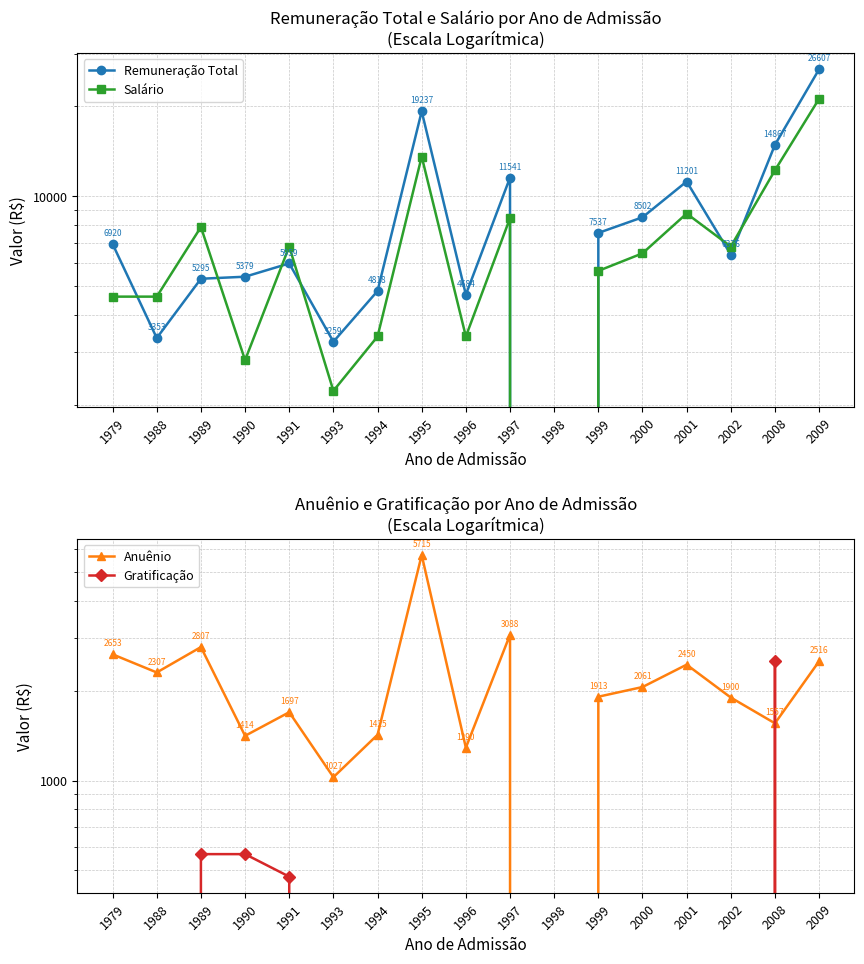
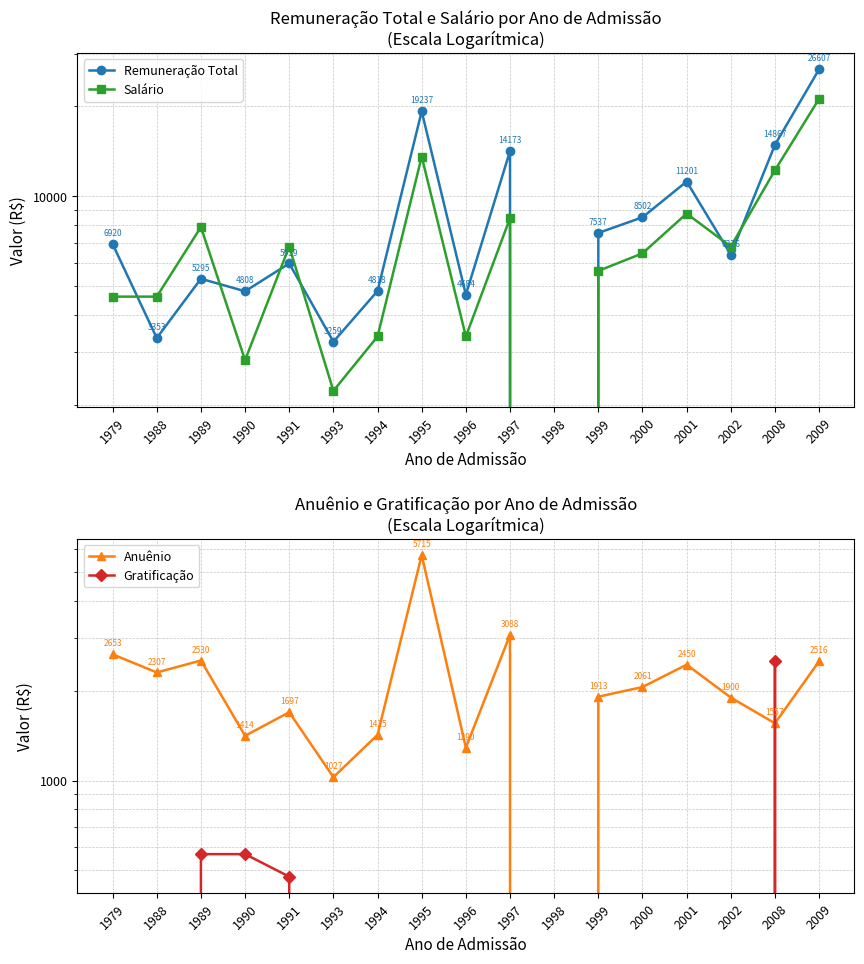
  {
    "Remuneração Total e Salário por Ano de Admissão (Escala Logarítmica)": {
      "Remuneração Total": {
        "1979": 6920,
        "1988": 3353,
        "1989": 5295,
-       "1990": 5379,
+       "1990": 4808,
        "1993": 3259,
        "1994": 4818,
        "1995": 19237,
        "1996": 4684,
-       "1997": 11541,
+       "1997": 14173,
        "1999": 7537,
        "2000": 8502,
        "2001": 11201,
        "2008": 14867,
        "2009": 26607
      }
    },
    "Anuênio e Gratificação por Ano de Admissão (Escala Logarítmica)": {
      "Anuênio": {
        "1979": 2653,
        "1988": 2307,
-       "1989": 2807,
+       "1989": 2530,
        "1990": 1414,
        "1991": 1697,
        "1993": 1027,
        "1994": 1425,
        "1995": 5715,
        "1996": 1290,
        "1997": 3088,
        "1999": 1913,
        "2000": 2061,
        "2001": 2450,
        "2002": 1900,
        "2008": 1557,
        "2009": 2516
      }
    }
  }
